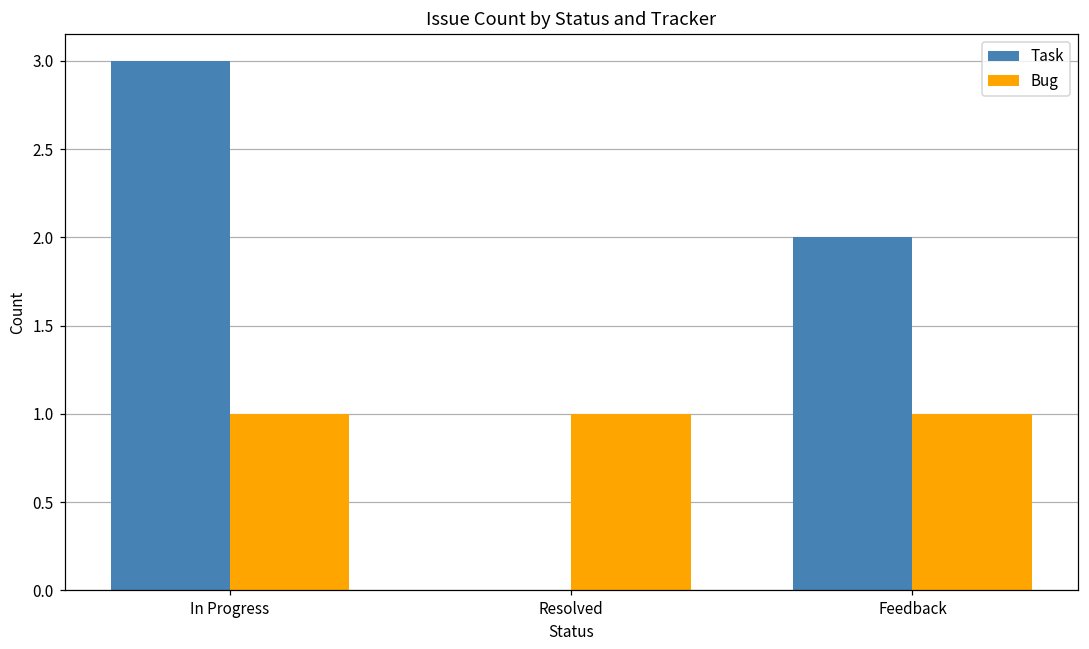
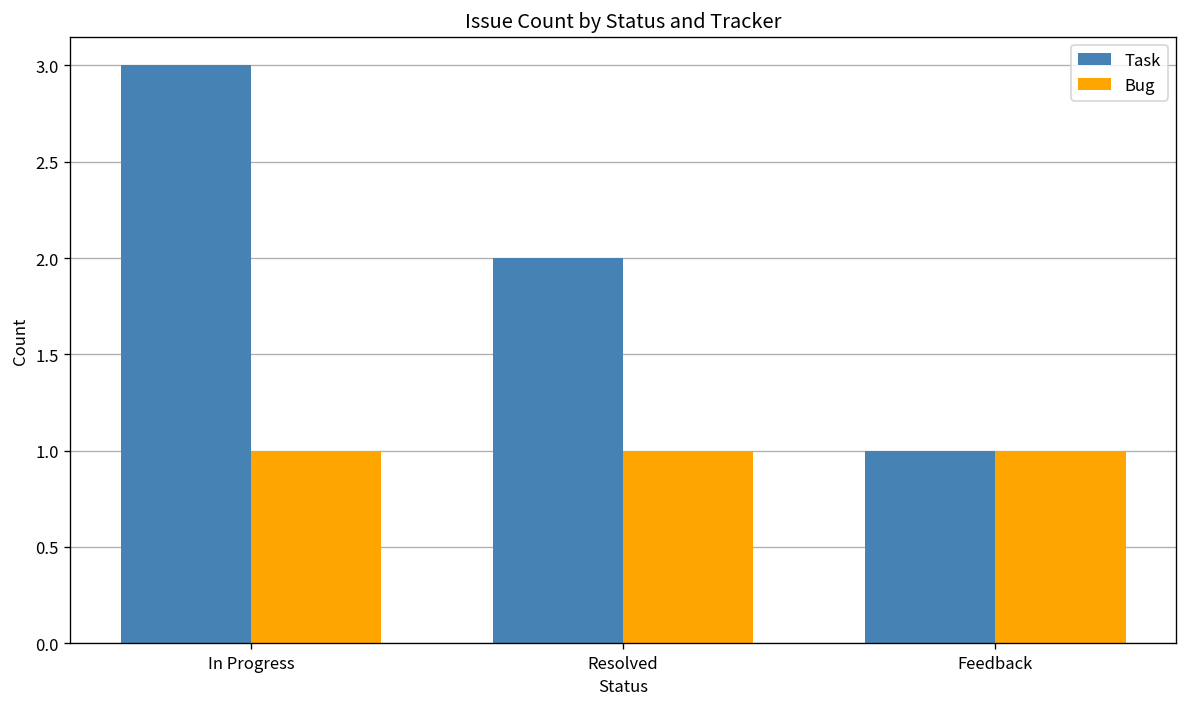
  {
    "Task": {
      "In Progress": 3,
-     "Resolved": 0,
-     "Feedback": 2
+     "Resolved": 2,
+     "Feedback": 1
    },
    "Bug": {
      "In Progress": 1,
      "Resolved": 1,
      "Feedback": 1
    }
  }
